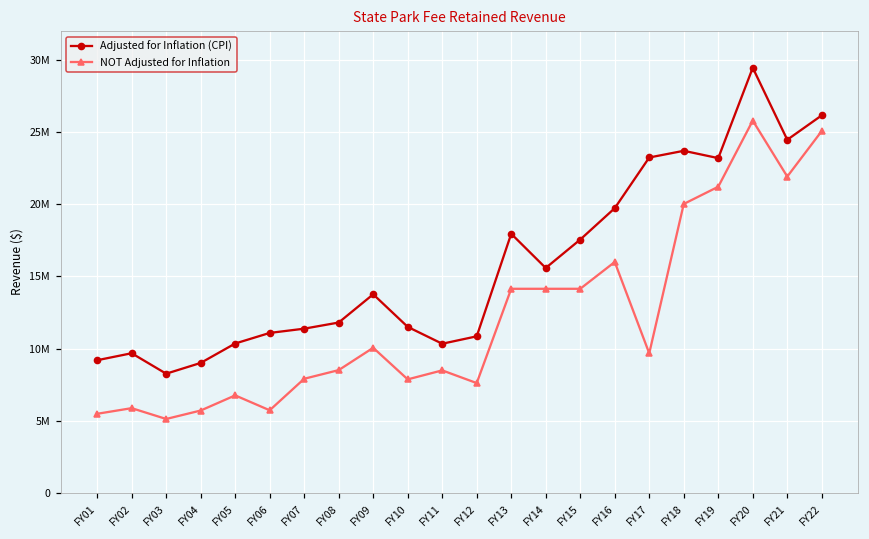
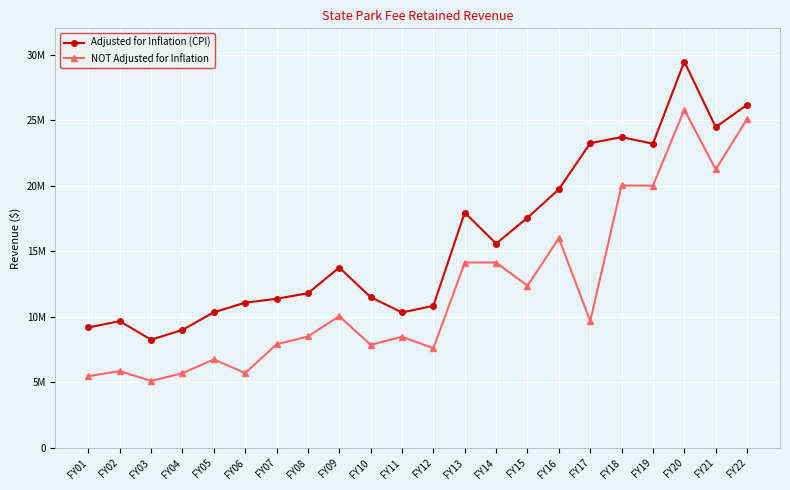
  {
    "Adjusted for Inflation (CPI)": {
      "FY01": 9200000,
      "FY02": 9700000,
      "FY03": 8300000,
      "FY04": 9000000,
      "FY05": 10300000,
      "FY06": 11100000,
      "FY07": 11400000,
      "FY08": 11800000,
      "FY09": 13800000,
      "FY10": 11500000,
      "FY11": 10300000,
      "FY12": 10800000,
      "FY13": 18000000,
      "FY14": 15600000,
      "FY15": 17600000,
      "FY16": 19700000,
      "FY17": 23200000,
      "FY18": 23700000,
      "FY19": 23200000,
      "FY20": 29500000,
      "FY21": 24500000,
      "FY22": 26200000
    },
    "NOT Adjusted for Inflation": {
      "FY01": 5500000,
      "FY02": 5900000,
      "FY03": 5100000,
      "FY04": 5700000,
      "FY05": 6800000,
      "FY06": 5700000,
      "FY07": 7900000,
      "FY08": 8500000,
      "FY09": 10100000,
      "FY10": 7900000,
      "FY11": 8500000,
      "FY12": 7600000,
      "FY13": 14100000,
      "FY14": 14100000,
-     "FY15": 14100000,
+     "FY15": 12400000,
      "FY16": 16000000,
      "FY17": 9700000,
      "FY18": 20000000,
-     "FY19": 21200000,
+     "FY19": 20000000,
      "FY20": 25800000,
-     "FY21": 21900000,
+     "FY21": 21200000,
      "FY22": 25100000
    }
  }
